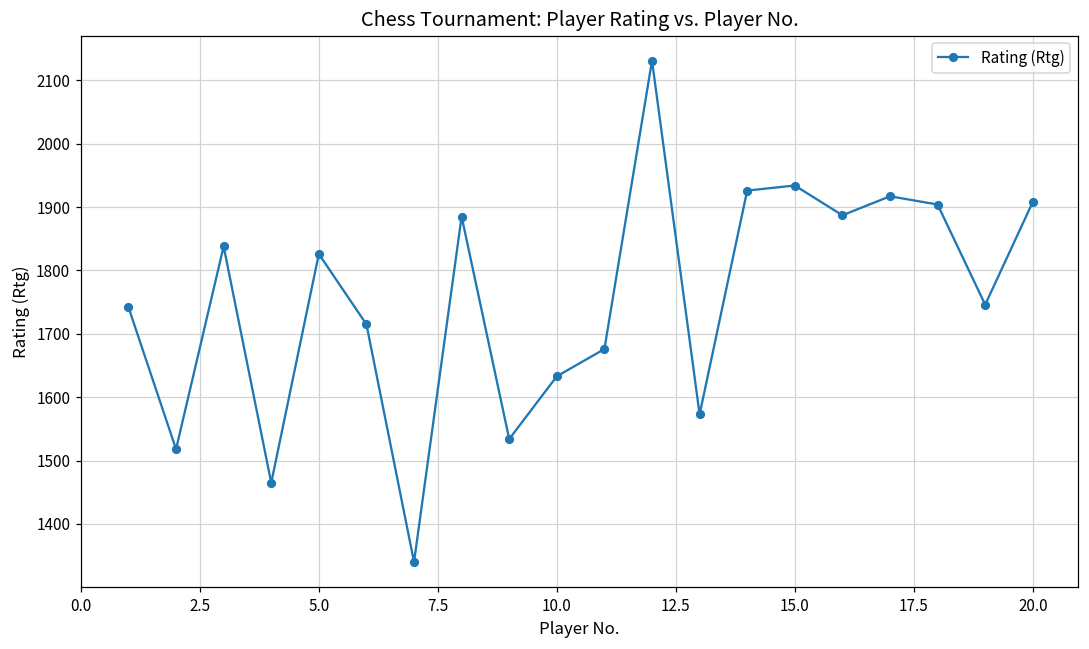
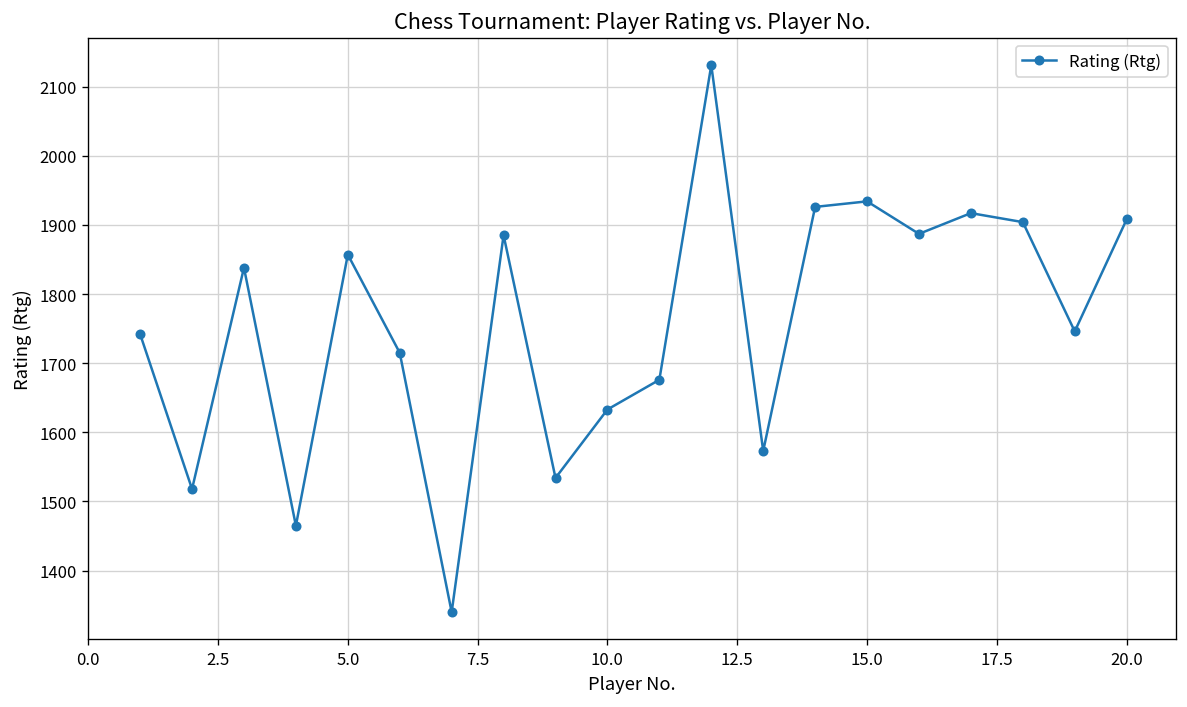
  {
-   "5.0": 1830,
+   "5.0": 1860,
    "10.0": 1630,
    "15.0": 1930,
    "20.0": 1910
  }
